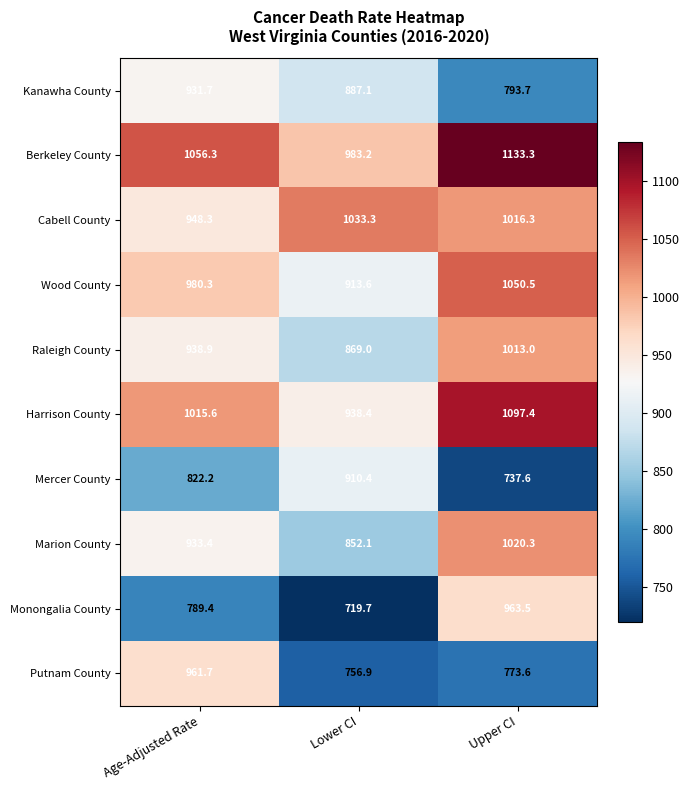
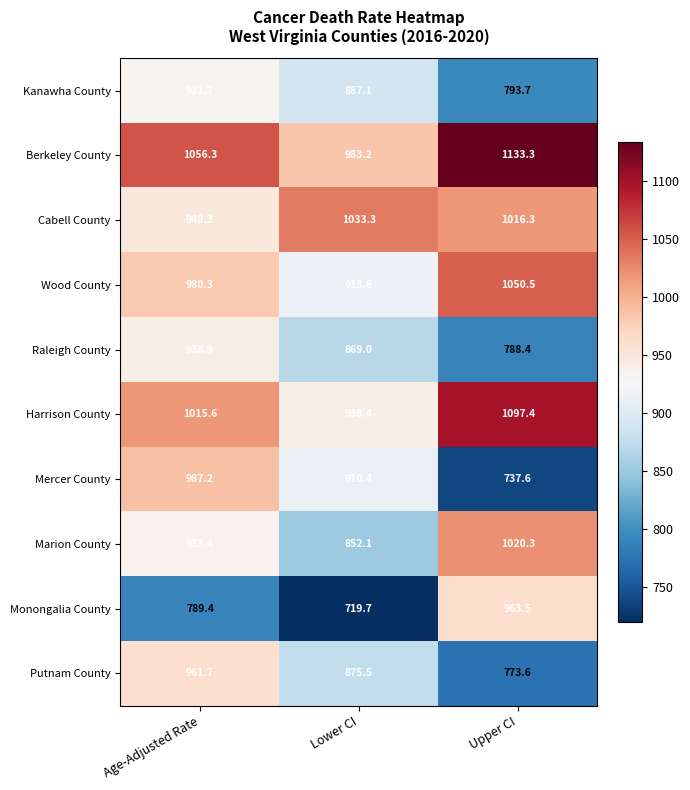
  {
    "Kanawha County": {
      "Upper CI": 793.7
    },
    "Berkeley County": {
      "Age-Adjusted Rate": 1056.3,
      "Lower CI": 983.2,
      "Upper CI": 1133.3
    },
    "Cabell County": {
      "Lower CI": 1033.3,
      "Upper CI": 1016.3
    },
    "Wood County": {
      "Age-Adjusted Rate": 980.3,
      "Upper CI": 1050.5
    },
    "Raleigh County": {
      "Lower CI": 869.0,
-     "Upper CI": 1013.0
+     "Upper CI": 788.4
    },
    "Harrison County": {
      "Age-Adjusted Rate": 1015.6,
      "Upper CI": 1097.4
    },
    "Mercer County": {
-     "Age-Adjusted Rate": 822.2,
+     "Age-Adjusted Rate": 987.2,
      "Upper CI": 737.6
    },
    "Marion County": {
      "Lower CI": 852.1,
      "Upper CI": 1020.3
    },
    "Monongalia County": {
      "Age-Adjusted Rate": 789.4,
      "Lower CI": 719.7,
      "Upper CI": 963.5
    },
    "Putnam County": {
      "Age-Adjusted Rate": 961.7,
-     "Lower CI": 756.9,
+     "Lower CI": 875.5,
      "Upper CI": 773.6
    }
  }
